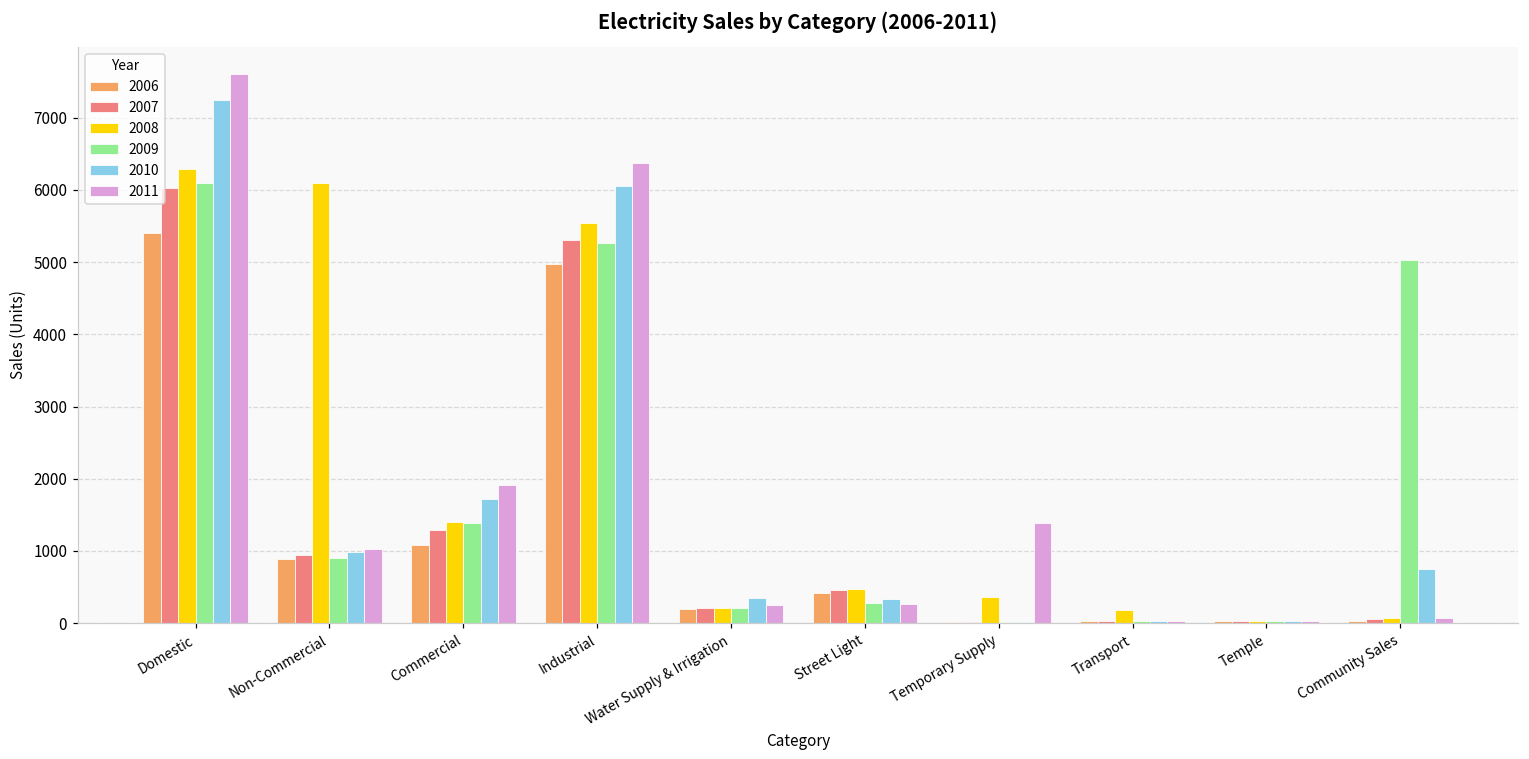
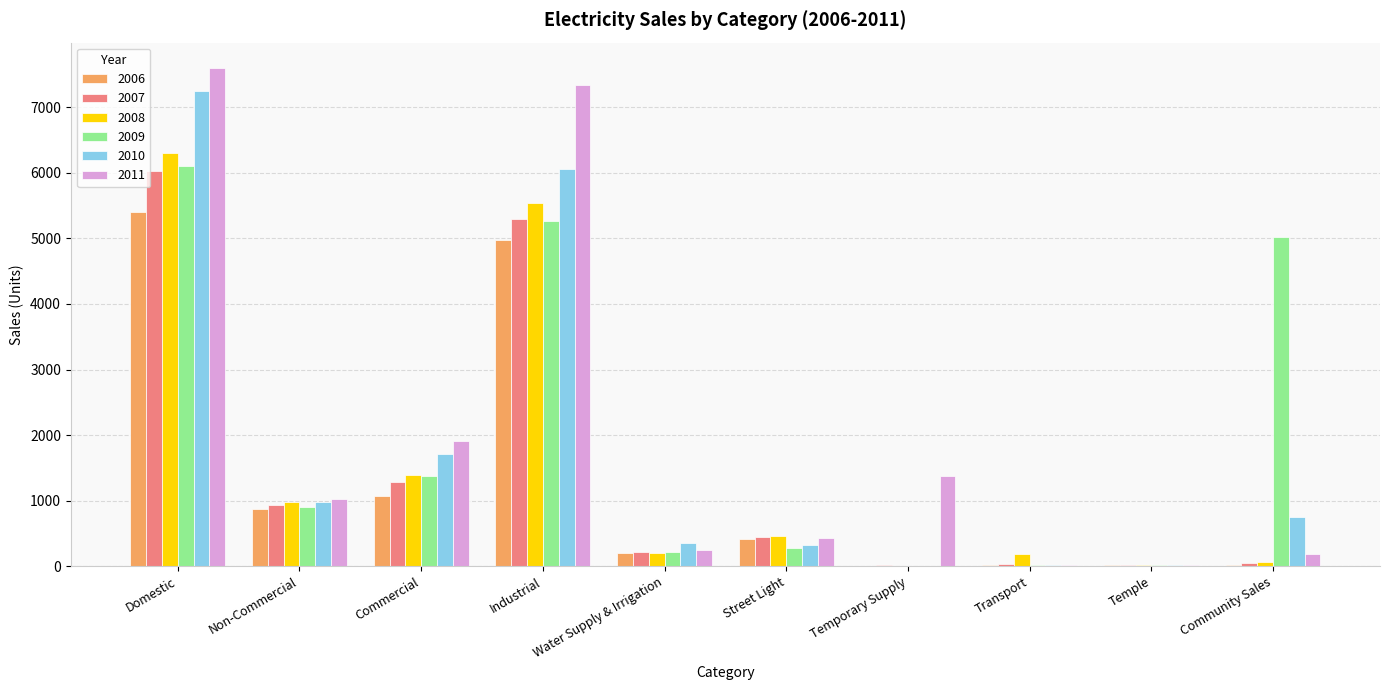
  {
    "2008": {
      "Domestic": 6300,
-     "Non-Commercial": 6100,
+     "Non-Commercial": 1000,
      "Commercial": 1400,
      "Industrial": 5500,
      "Water Supply & Irrigation": 200,
      "Street Light": 500,
-     "Temporary Supply": 400,
+     "Temporary Supply": 0,
      "Transport": 200,
      "Community Sales": 100
    },
    "2009": {
      "Domestic": 6100,
      "Non-Commercial": 900,
      "Commercial": 1400,
      "Industrial": 5300,
      "Water Supply & Irrigation": 200,
      "Street Light": 300,
      "Community Sales": 5000
    },
    "2010": {
      "Domestic": 7300,
      "Non-Commercial": 1000,
      "Commercial": 1700,
      "Industrial": 6100,
      "Water Supply & Irrigation": 400,
      "Street Light": 300,
      "Community Sales": 800
    },
    "2011": {
      "Domestic": 7600,
      "Non-Commercial": 1000,
      "Commercial": 1900,
-     "Industrial": 6400,
+     "Industrial": 7300,
      "Water Supply & Irrigation": 300,
-     "Street Light": 300,
+     "Street Light": 400,
      "Temporary Supply": 1400,
-     "Community Sales": 100
+     "Community Sales": 200
    }
  }
